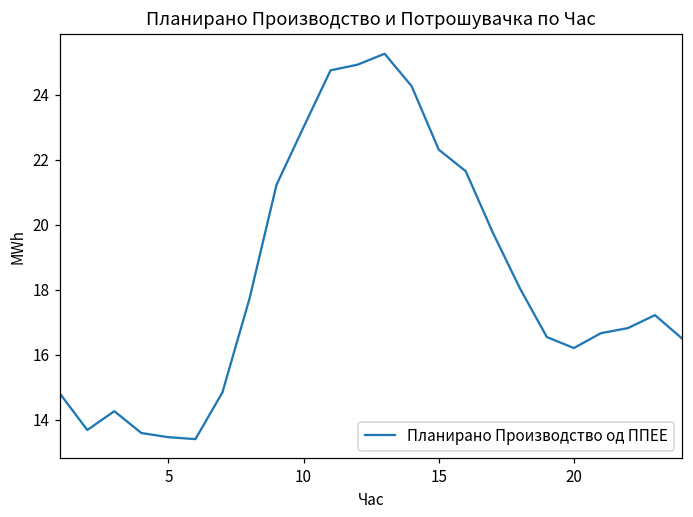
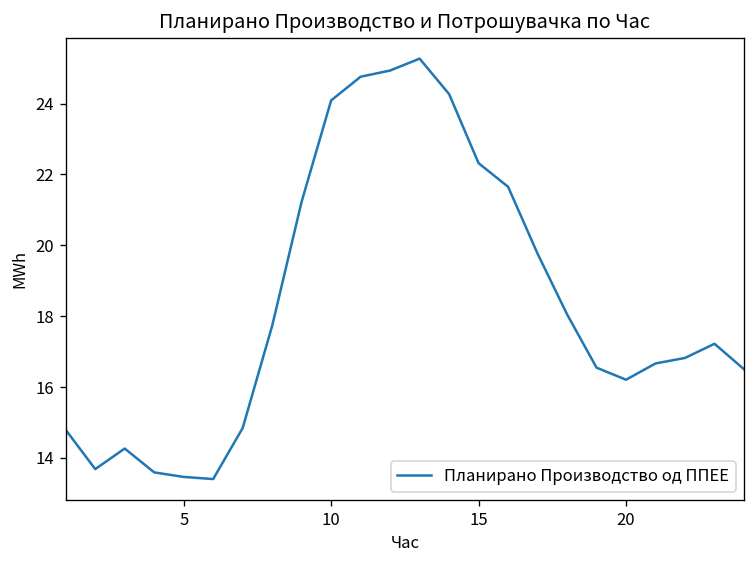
  {
    "5": 13.5,
-   "10": 23.0,
+   "10": 24.1,
    "15": 22.3,
    "20": 16.2
  }
